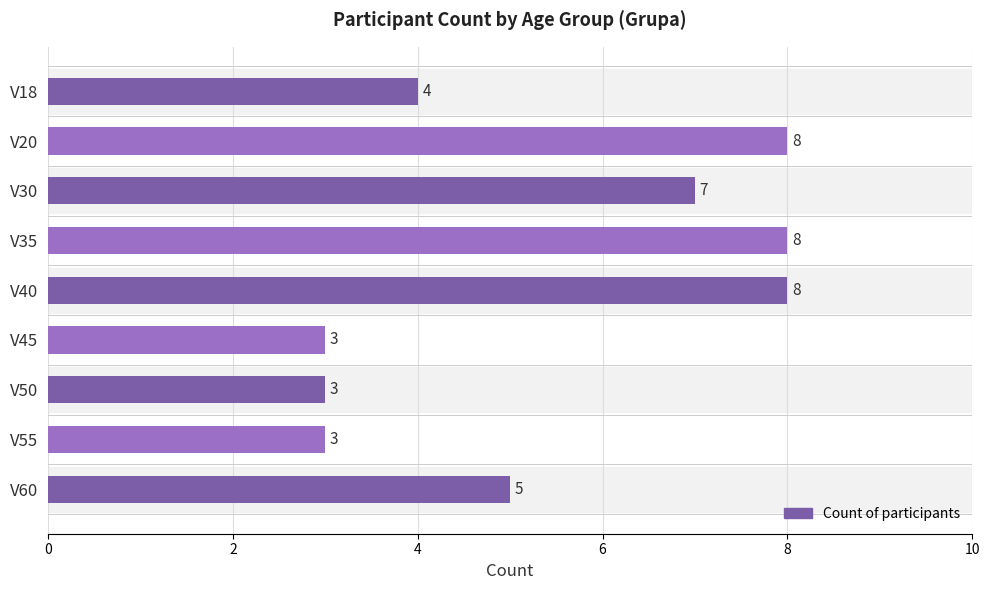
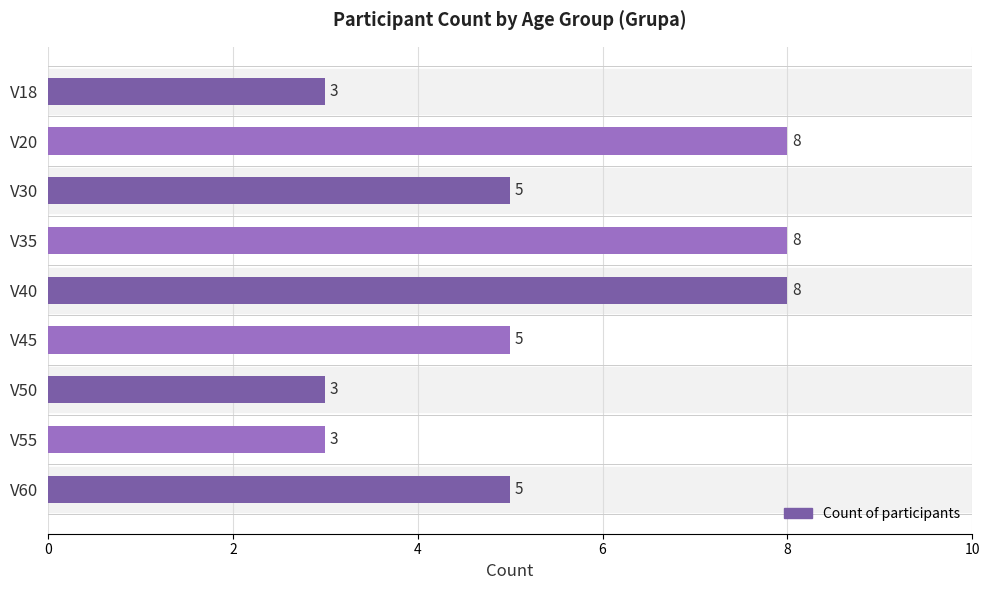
  {
-   "V18": 4,
+   "V18": 3,
    "V20": 8,
-   "V30": 7,
+   "V30": 5,
    "V35": 8,
    "V40": 8,
-   "V45": 3,
+   "V45": 5,
    "V50": 3,
    "V55": 3,
    "V60": 5
  }
